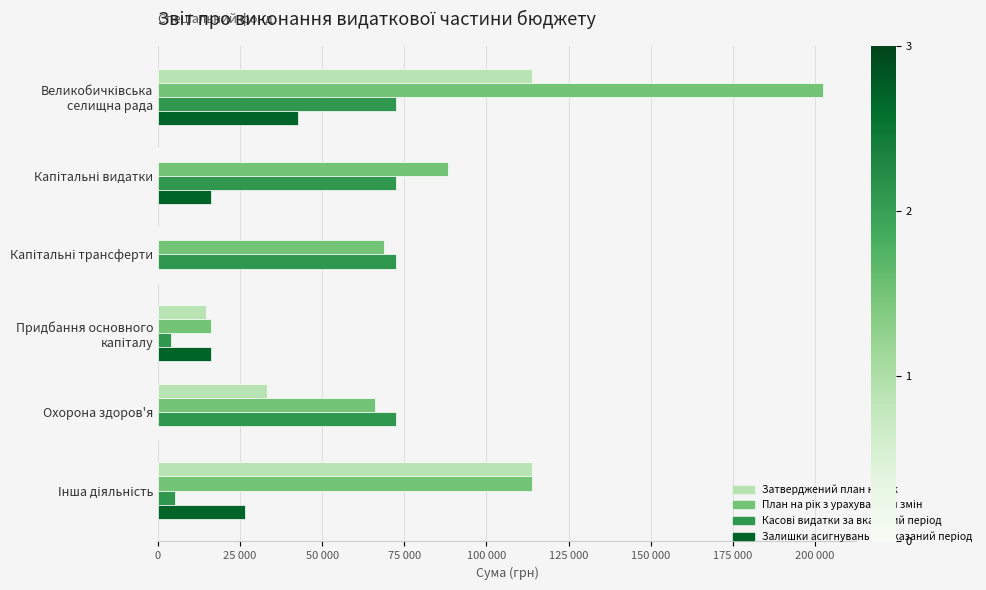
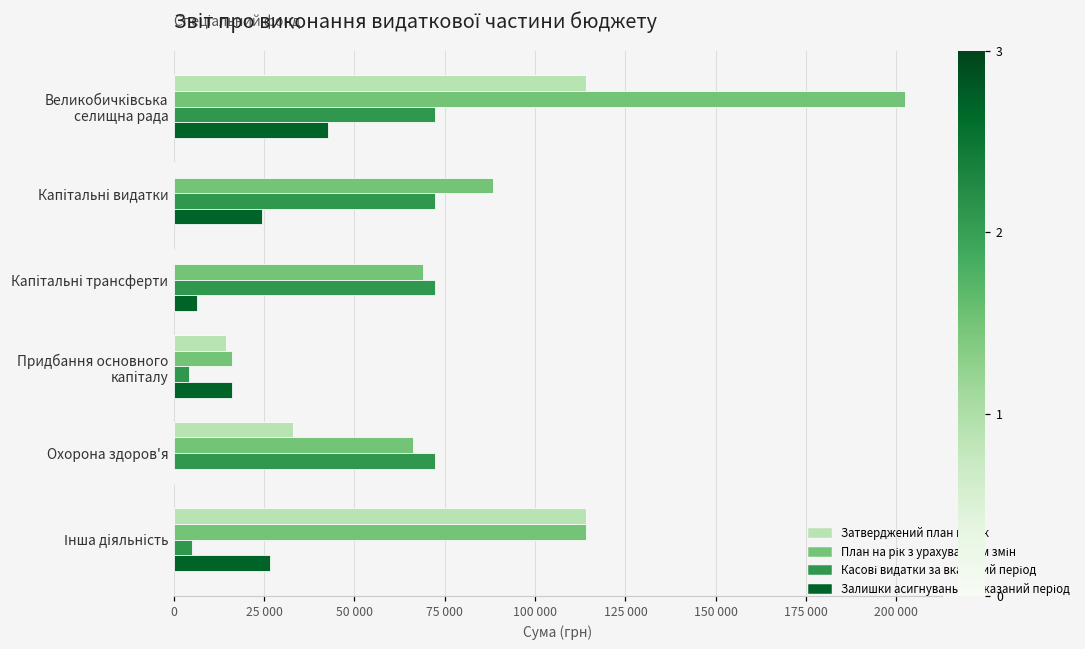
  {
    "Затверджений план на рік": {
      "Великобичківська селищна рада": 114000,
      "Капітальні видатки": 0,
      "Капітальні трансферти": 0,
      "Придбання основного капіталу": 15000,
      "Охорона здоров'я": 33000,
      "Інша діяльність": 114000
    },
    "План на рік з урахуванням змін": {
      "Великобичківська селищна рада": 202000,
      "Капітальні видатки": 88000,
      "Капітальні трансферти": 69000,
      "Придбання основного капіталу": 16000,
      "Охорона здоров'я": 66000,
      "Інша діяльність": 114000
    },
    "Касові видатки за вказаний період": {
      "Великобичківська селищна рада": 72000,
      "Капітальні видатки": 72000,
      "Капітальні трансферти": 72000,
      "Придбання основного капіталу": 4000,
      "Охорона здоров'я": 72000,
      "Інша діяльність": 5000
    },
    "Залишки асигнувань на вказаний період": {
      "Великобичківська селищна рада": 43000,
-     "Капітальні видатки": 16000,
-     "Капітальні трансферти": 0,
+     "Капітальні видатки": 24000,
+     "Капітальні трансферти": 7000,
      "Придбання основного капіталу": 16000,
      "Охорона здоров'я": 0,
      "Інша діяльність": 27000
    }
  }
